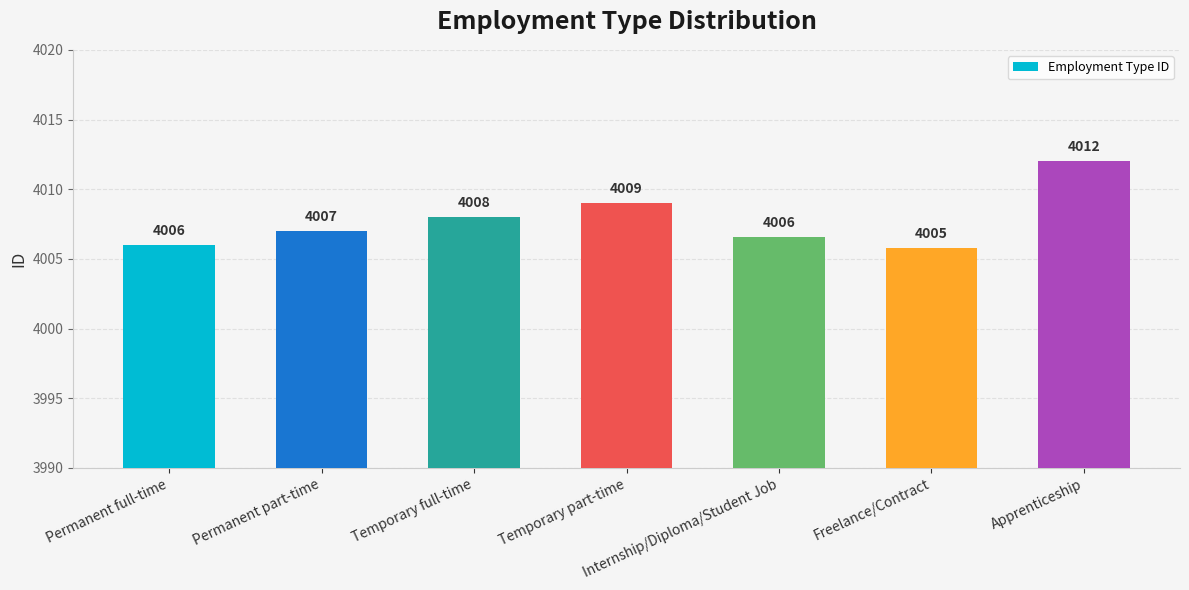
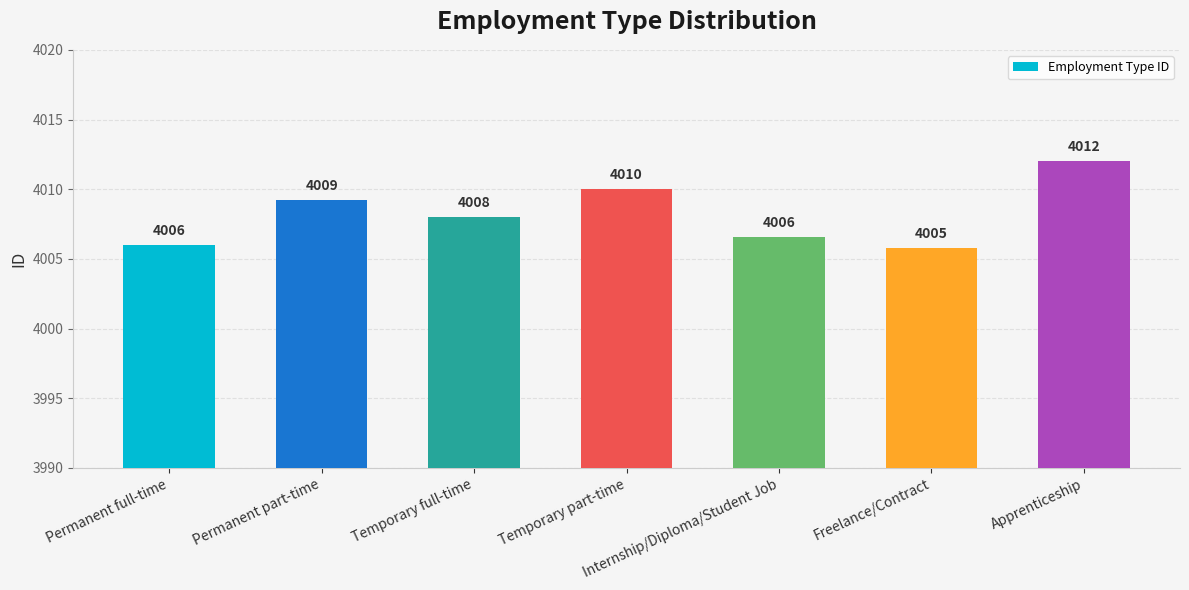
  {
    "Permanent full-time": 4006,
-   "Permanent part-time": 4007,
+   "Permanent part-time": 4009,
    "Temporary full-time": 4008,
-   "Temporary part-time": 4009,
+   "Temporary part-time": 4010,
    "Apprenticeship": 4012
  }
